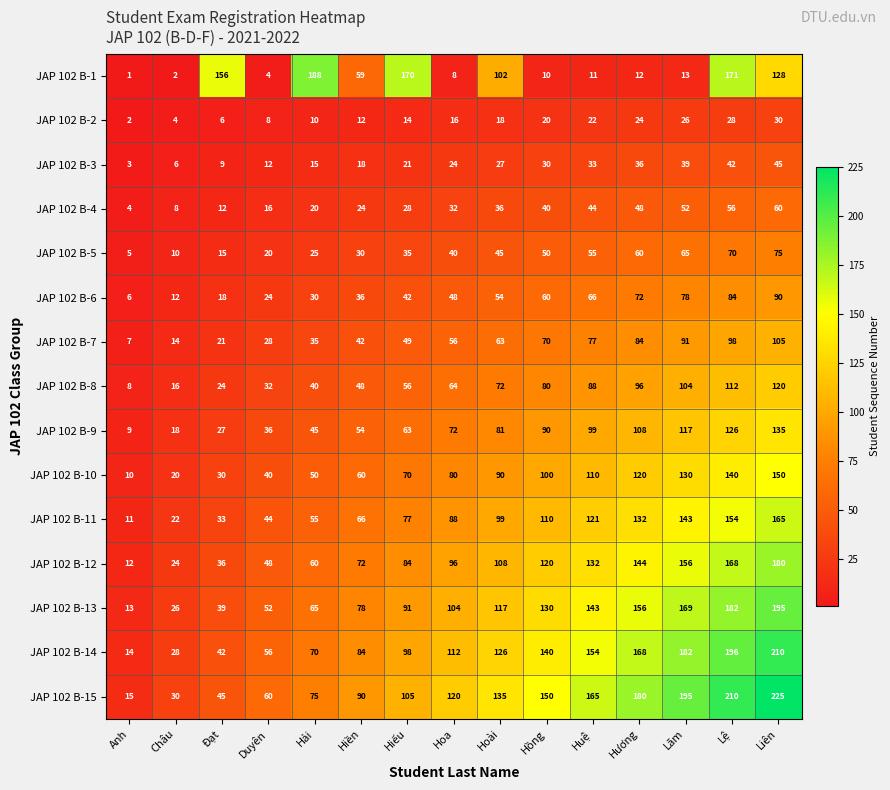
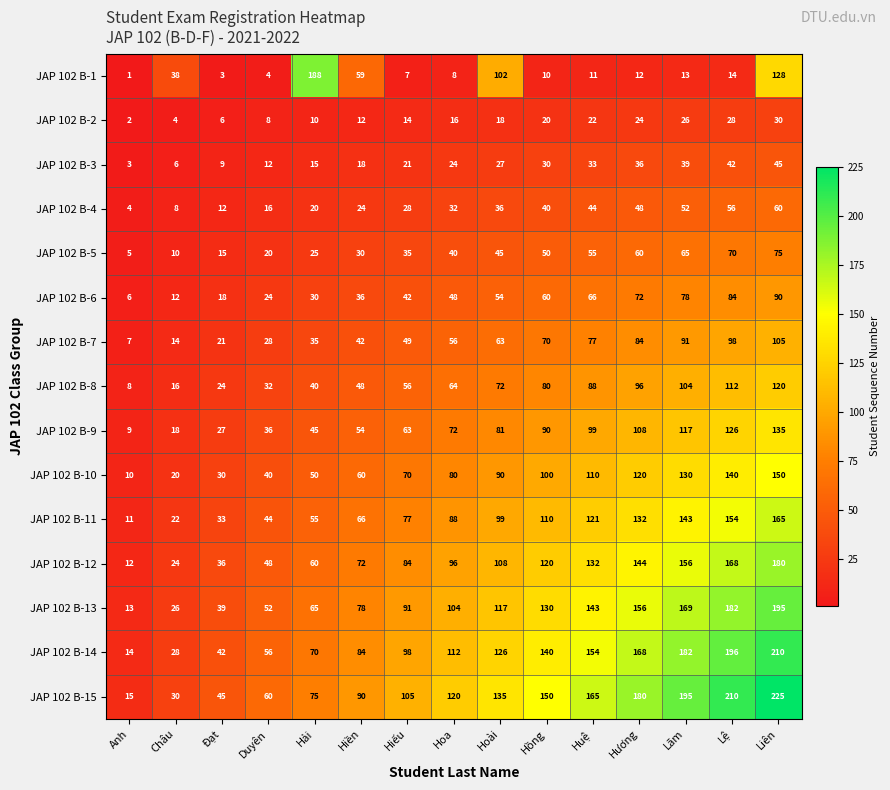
  {
    "JAP 102 B-1": {
      "Anh": 1,
-     "Châu": 2,
-     "Đạt": 156,
+     "Châu": 38,
+     "Đạt": 3,
      "Duyên": 4,
      "Hải": 188,
      "Hiền": 59,
-     "Hiếu": 170,
+     "Hiếu": 7,
      "Hoa": 8,
      "Hoài": 102,
      "Hồng": 10,
      "Huệ": 11,
      "Hương": 12,
      "Lãm": 13,
-     "Lệ": 171,
+     "Lệ": 14,
      "Liên": 128
    }
  }
